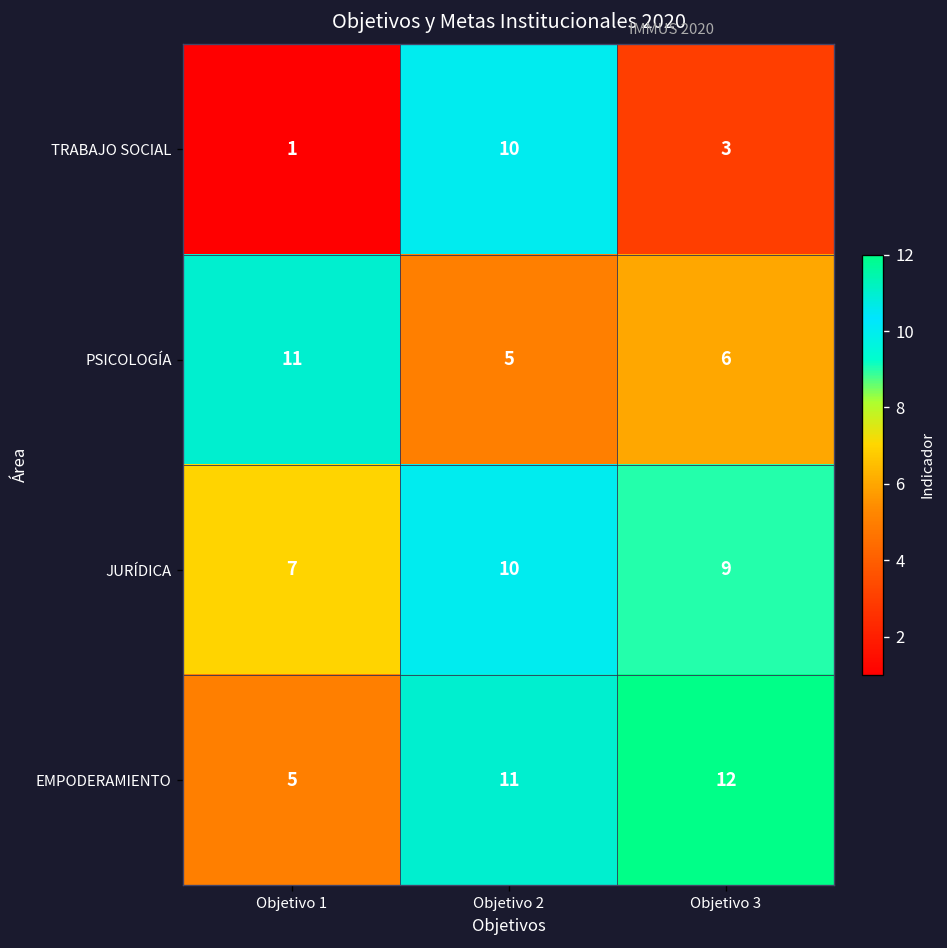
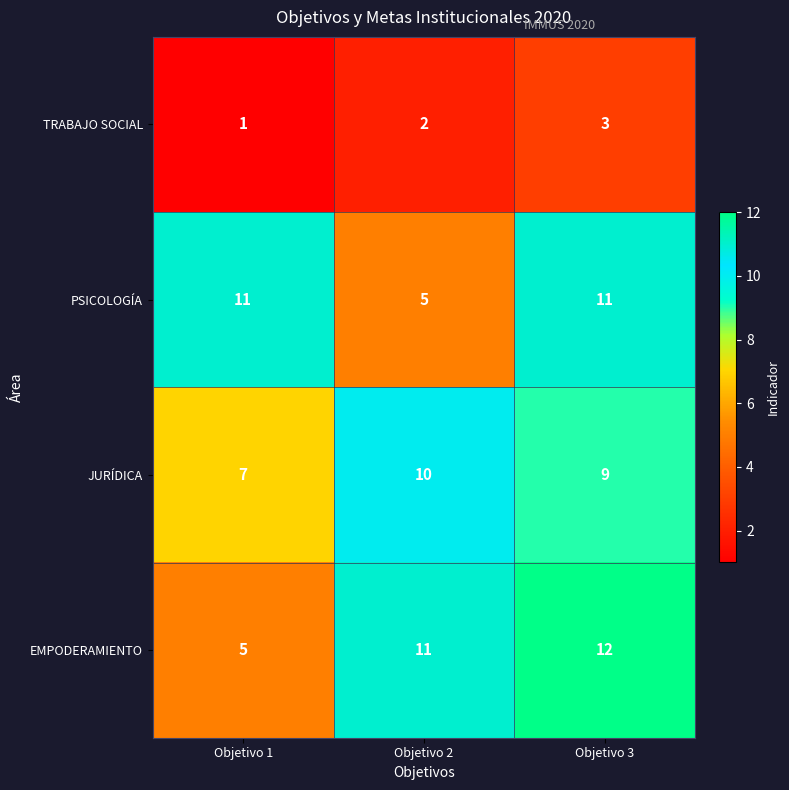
  {
    "TRABAJO SOCIAL": {
      "Objetivo 1": 1,
-     "Objetivo 2": 10,
+     "Objetivo 2": 2,
      "Objetivo 3": 3
    },
    "PSICOLOGÍA": {
      "Objetivo 1": 11,
      "Objetivo 2": 5,
-     "Objetivo 3": 6
+     "Objetivo 3": 11
    },
    "JURÍDICA": {
      "Objetivo 1": 7,
      "Objetivo 2": 10,
      "Objetivo 3": 9
    },
    "EMPODERAMIENTO": {
      "Objetivo 1": 5,
      "Objetivo 2": 11,
      "Objetivo 3": 12
    }
  }
